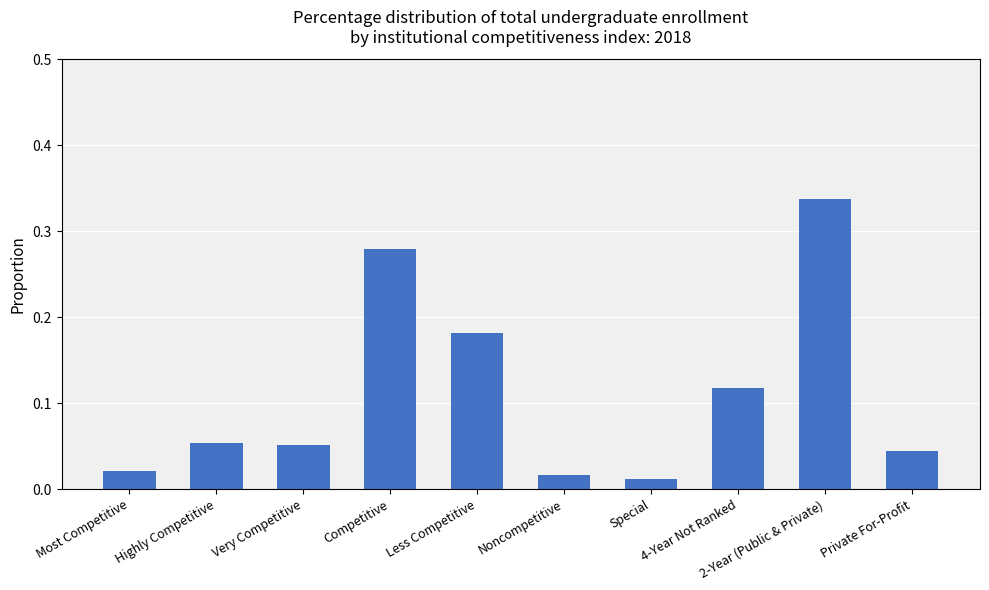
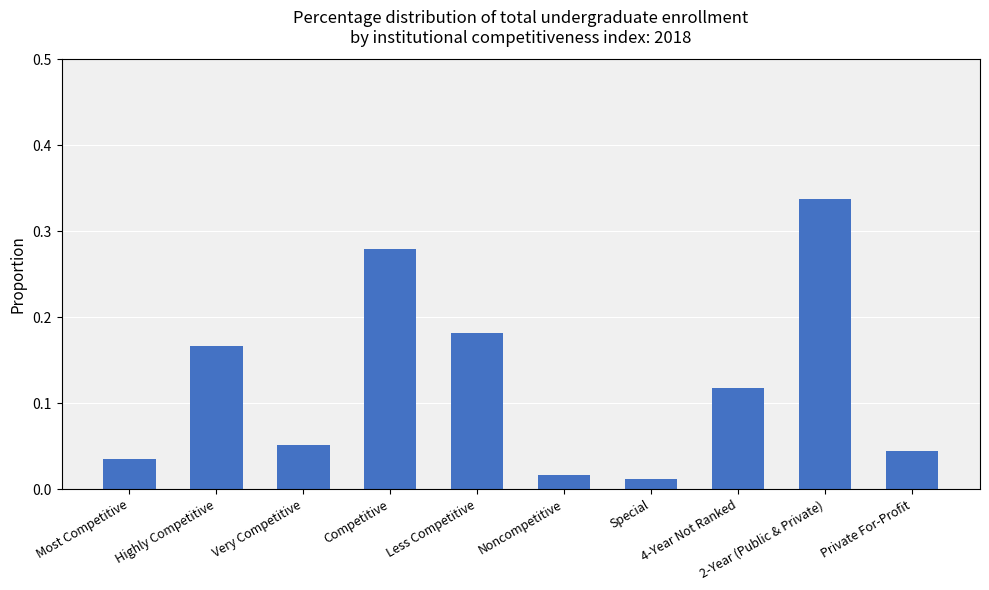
  {
-   "Most Competitive": 0.02,
-   "Highly Competitive": 0.05,
+   "Most Competitive": 0.04,
+   "Highly Competitive": 0.17,
    "Very Competitive": 0.05,
    "Competitive": 0.28,
    "Less Competitive": 0.18,
    "Noncompetitive": 0.02,
    "Special": 0.01,
    "4-Year Not Ranked": 0.12,
    "2-Year (Public & Private)": 0.34,
    "Private For-Profit": 0.04
  }
